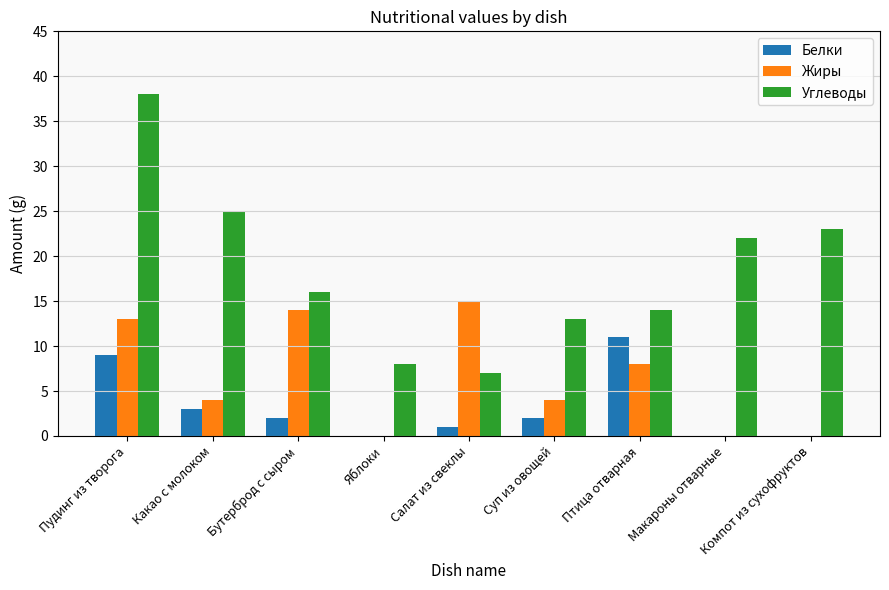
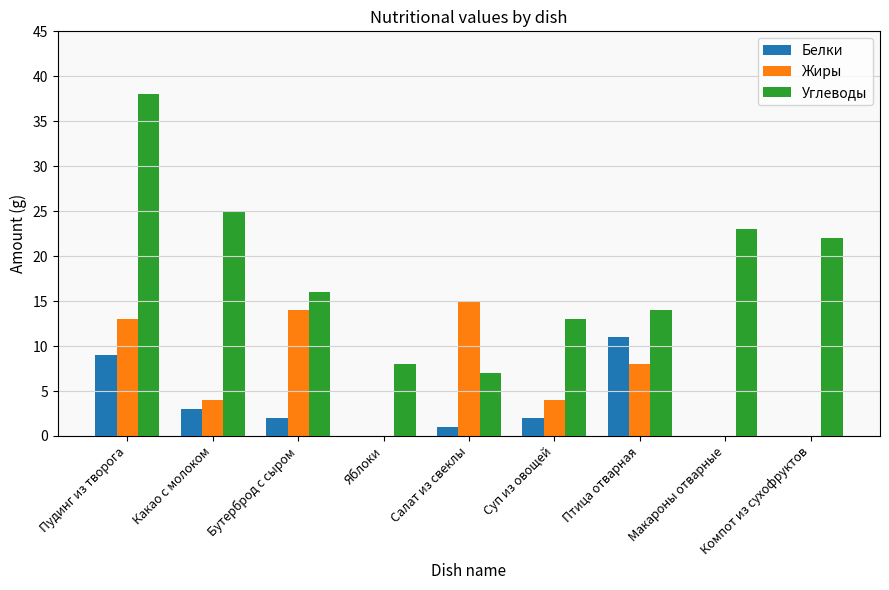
  {
    "Белки": {
      "Пудинг из творога": 9,
      "Какао с молоком": 3,
      "Бутерброд с сыром": 2,
      "Яблоки": 0,
      "Салат из свеклы": 1,
      "Суп из овощей": 2,
      "Птица отварная": 11,
      "Макароны отварные": 0,
      "Компот из сухофруктов": 0
    },
    "Жиры": {
      "Пудинг из творога": 13,
      "Какао с молоком": 4,
      "Бутерброд с сыром": 14,
      "Яблоки": 0,
      "Салат из свеклы": 15,
      "Суп из овощей": 4,
      "Птица отварная": 8,
      "Макароны отварные": 0,
      "Компот из сухофруктов": 0
    },
    "Углеводы": {
      "Пудинг из творога": 38,
      "Какао с молоком": 25,
      "Бутерброд с сыром": 16,
      "Яблоки": 8,
      "Салат из свеклы": 7,
      "Суп из овощей": 13,
      "Птица отварная": 14,
-     "Макароны отварные": 22,
-     "Компот из сухофруктов": 23
+     "Макароны отварные": 23,
+     "Компот из сухофруктов": 22
    }
  }
